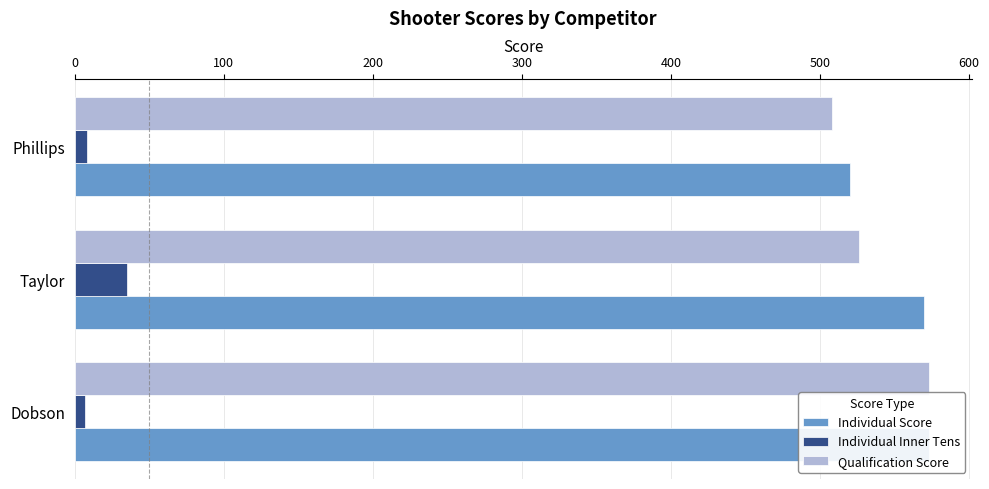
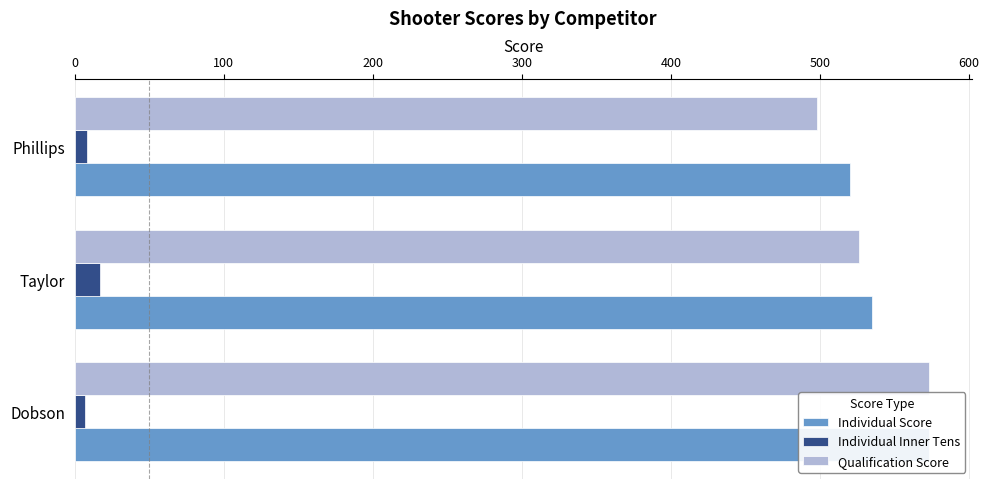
  {
    "Individual Score": {
      "Phillips": 520,
-     "Taylor": 570
+     "Taylor": 535
    },
    "Individual Inner Tens": {
      "Phillips": 8,
-     "Taylor": 35,
+     "Taylor": 17,
      "Dobson": 7
    },
    "Qualification Score": {
-     "Phillips": 508,
+     "Phillips": 498,
      "Taylor": 526,
      "Dobson": 573
    }
  }
